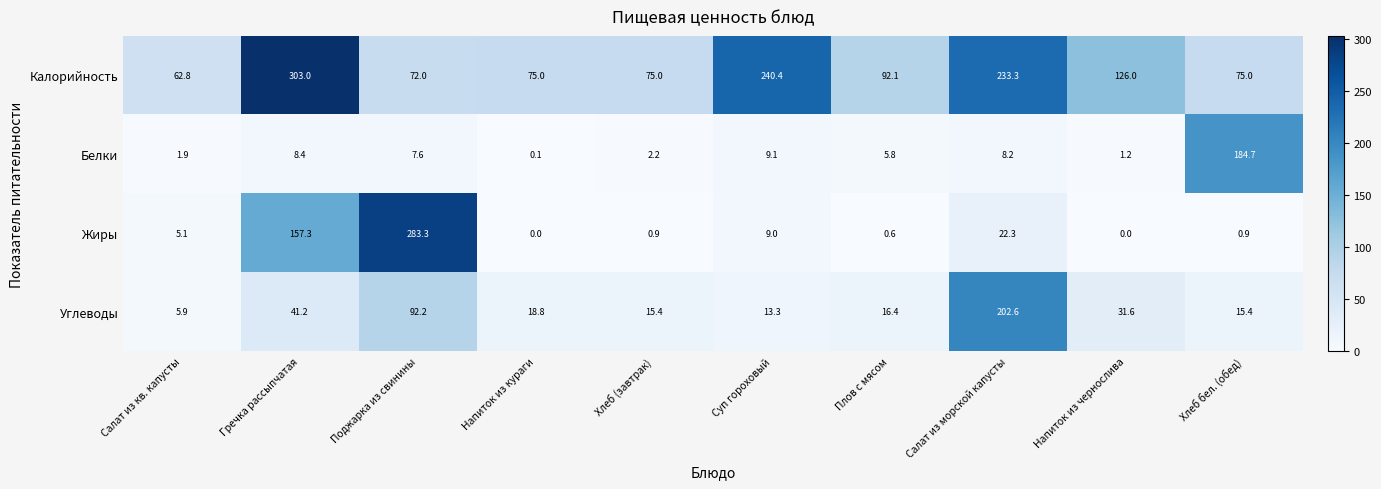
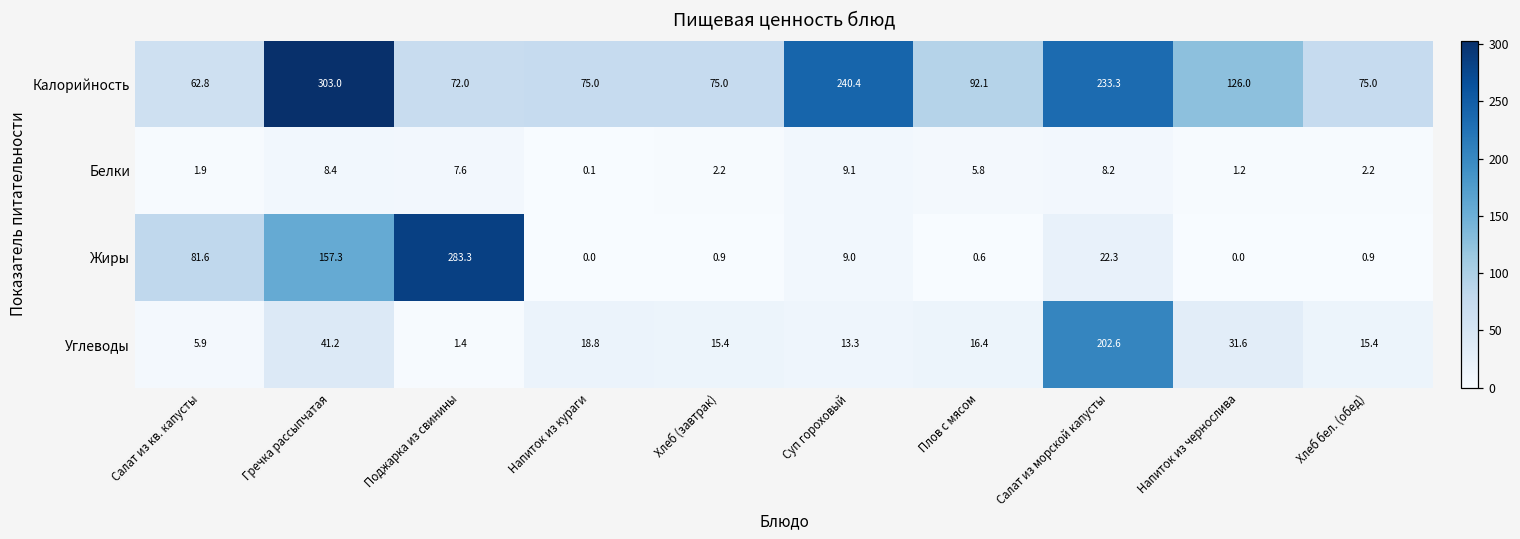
  {
    "Калорийность": {
      "Салат из кв. капусты": 62.8,
      "Гречка рассыпчатая": 303.0,
      "Поджарка из свинины": 72.0,
      "Напиток из кураги": 75.0,
      "Хлеб (завтрак)": 75.0,
      "Суп гороховый": 240.4,
      "Плов с мясом": 92.1,
      "Салат из морской капусты": 233.3,
      "Напиток из чернослива": 126.0,
      "Хлеб бел. (обед)": 75.0
    },
    "Белки": {
      "Салат из кв. капусты": 1.9,
      "Гречка рассыпчатая": 8.4,
      "Поджарка из свинины": 7.6,
      "Напиток из кураги": 0.1,
      "Хлеб (завтрак)": 2.2,
      "Суп гороховый": 9.1,
      "Плов с мясом": 5.8,
      "Салат из морской капусты": 8.2,
      "Напиток из чернослива": 1.2,
-     "Хлеб бел. (обед)": 184.7
+     "Хлеб бел. (обед)": 2.2
    },
    "Жиры": {
-     "Салат из кв. капусты": 5.1,
+     "Салат из кв. капусты": 81.6,
      "Гречка рассыпчатая": 157.3,
      "Поджарка из свинины": 283.3,
      "Напиток из кураги": 0.0,
      "Хлеб (завтрак)": 0.9,
      "Суп гороховый": 9.0,
      "Плов с мясом": 0.6,
      "Салат из морской капусты": 22.3,
      "Напиток из чернослива": 0.0,
      "Хлеб бел. (обед)": 0.9
    },
    "Углеводы": {
      "Салат из кв. капусты": 5.9,
      "Гречка рассыпчатая": 41.2,
-     "Поджарка из свинины": 92.2,
+     "Поджарка из свинины": 1.4,
      "Напиток из кураги": 18.8,
      "Хлеб (завтрак)": 15.4,
      "Суп гороховый": 13.3,
      "Плов с мясом": 16.4,
      "Салат из морской капусты": 202.6,
      "Напиток из чернослива": 31.6,
      "Хлеб бел. (обед)": 15.4
    }
  }
